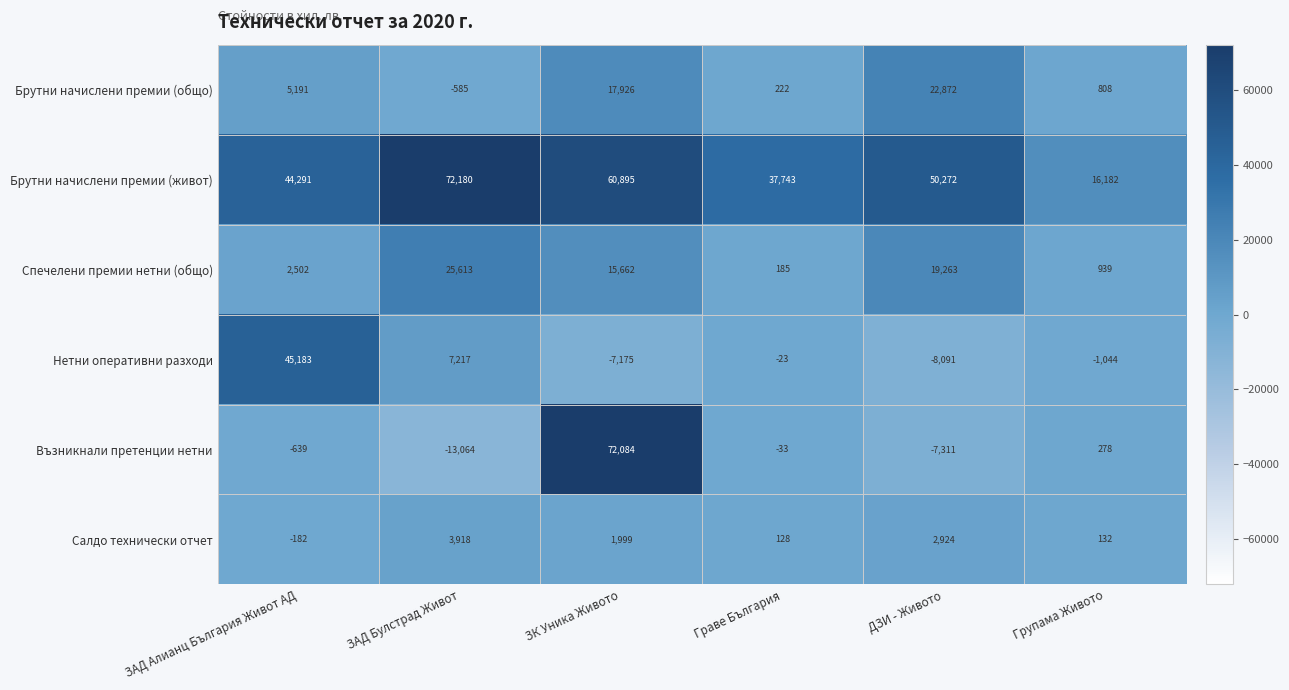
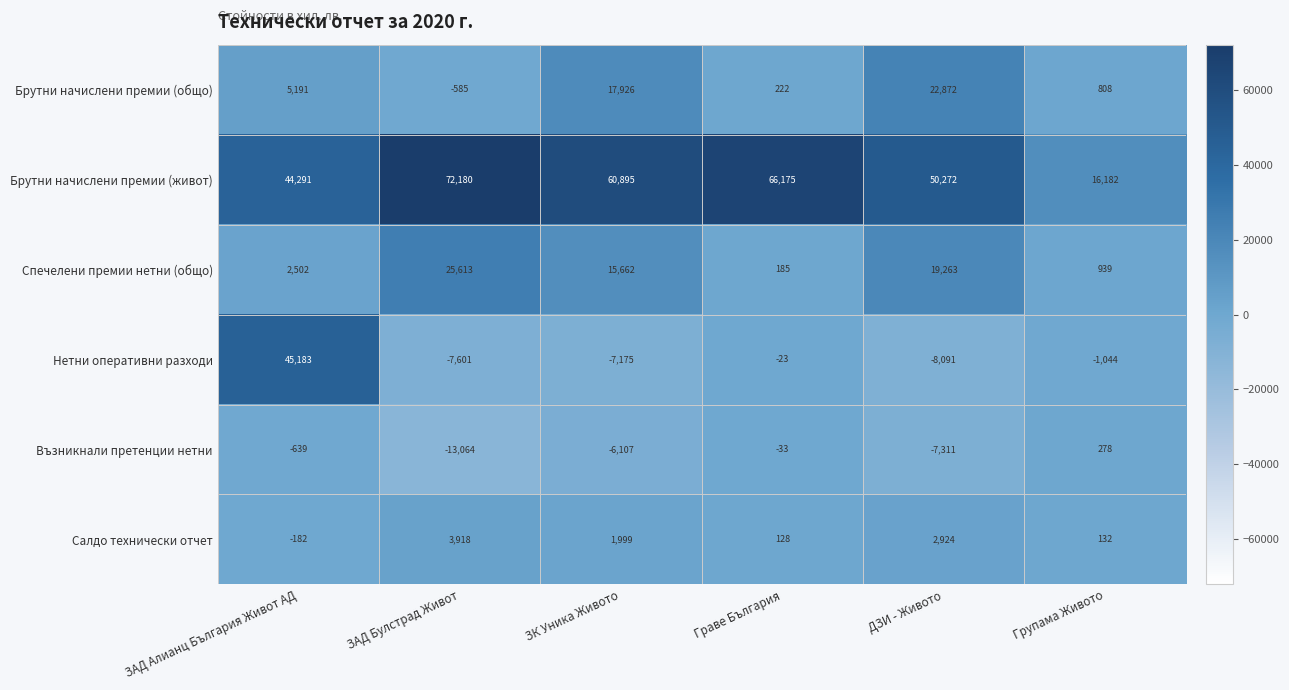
  {
    "Брутни начислени премии (общо)": {
      "ЗАД Алианц България Живот АД": "5,191",
      "ЗАД Булстрад Живот": "-585",
      "ЗК Уника Живото": "17,926",
      "Граве България": "222",
      "ДЗИ - Живото": "22,872",
      "Групама Живото": "808"
    },
    "Брутни начислени премии (живот)": {
      "ЗАД Алианц България Живот АД": "44,291",
      "ЗАД Булстрад Живот": "72,180",
      "ЗК Уника Живото": "60,895",
-     "Граве България": "37,743",
+     "Граве България": "66,175",
      "ДЗИ - Живото": "50,272",
      "Групама Живото": "16,182"
    },
    "Спечелени премии нетни (общо)": {
      "ЗАД Алианц България Живот АД": "2,502",
      "ЗАД Булстрад Живот": "25,613",
      "ЗК Уника Живото": "15,662",
      "Граве България": "185",
      "ДЗИ - Живото": "19,263",
      "Групама Живото": "939"
    },
    "Нетни оперативни разходи": {
      "ЗАД Алианц България Живот АД": "45,183",
-     "ЗАД Булстрад Живот": "7,217",
+     "ЗАД Булстрад Живот": "-7,601",
      "ЗК Уника Живото": "-7,175",
      "Граве България": "-23",
      "ДЗИ - Живото": "-8,091",
      "Групама Живото": "-1,044"
    },
    "Възникнали претенции нетни": {
      "ЗАД Алианц България Живот АД": "-639",
      "ЗАД Булстрад Живот": "-13,064",
-     "ЗК Уника Живото": "72,084",
+     "ЗК Уника Живото": "-6,107",
      "Граве България": "-33",
      "ДЗИ - Живото": "-7,311",
      "Групама Живото": "278"
    },
    "Салдо технически отчет": {
      "ЗАД Алианц България Живот АД": "-182",
      "ЗАД Булстрад Живот": "3,918",
      "ЗК Уника Живото": "1,999",
      "Граве България": "128",
      "ДЗИ - Живото": "2,924",
      "Групама Живото": "132"
    }
  }
